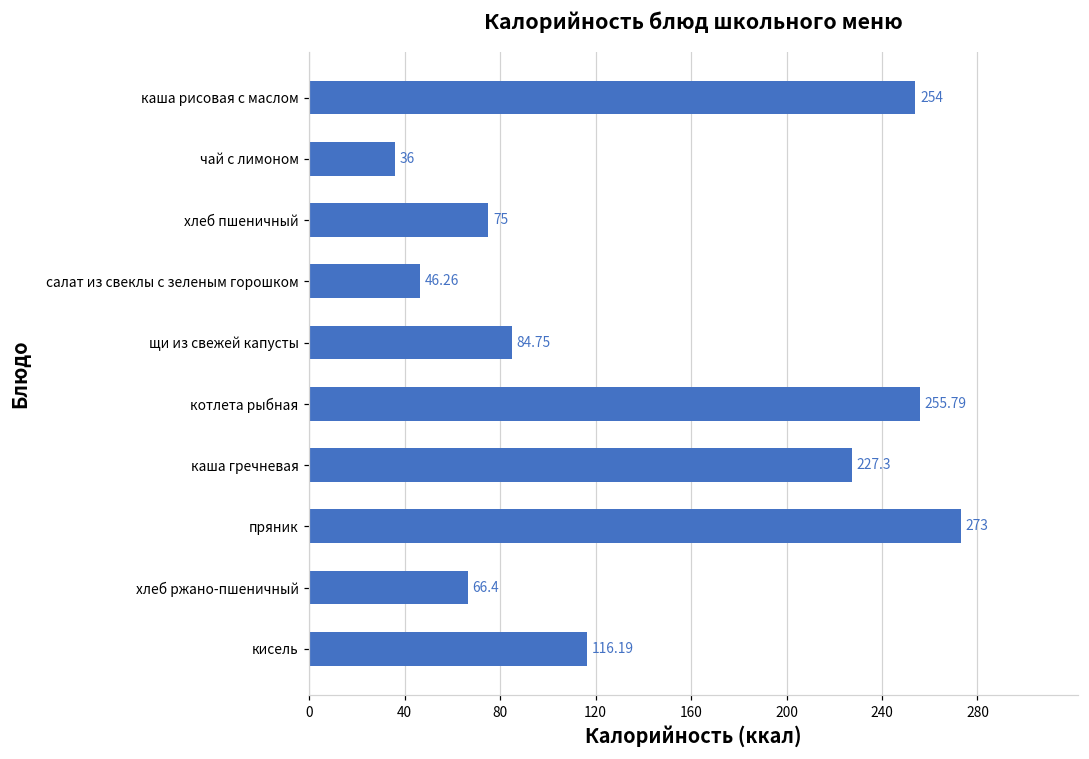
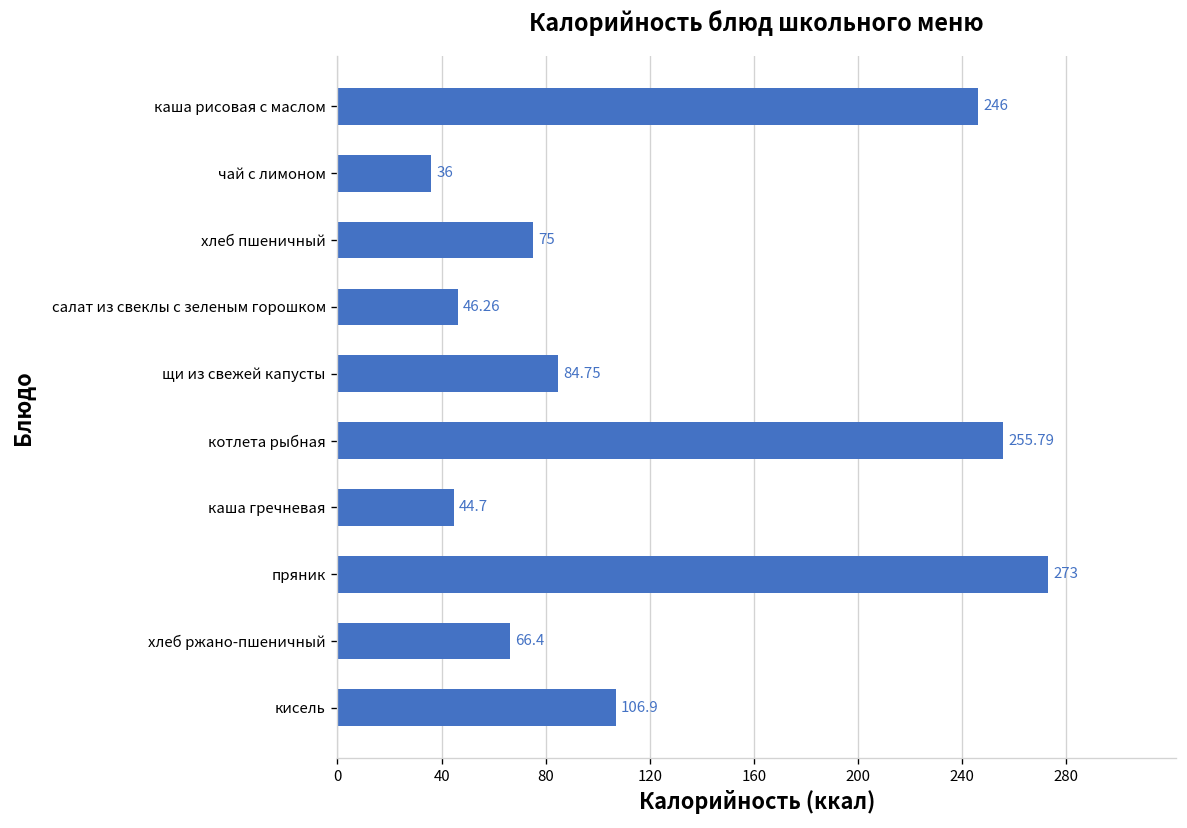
  {
-   "каша рисовая с маслом": 254,
+   "каша рисовая с маслом": 246,
    "чай с лимоном": 36,
    "хлеб пшеничный": 75,
    "салат из свеклы с зеленым горошком": 46.26,
    "щи из свежей капусты": 84.75,
    "котлета рыбная": 255.79,
-   "каша гречневая": 227.3,
+   "каша гречневая": 44.7,
    "пряник": 273,
    "хлеб ржано-пшеничный": 66.4,
-   "кисель": 116.19
+   "кисель": 106.9
  }
